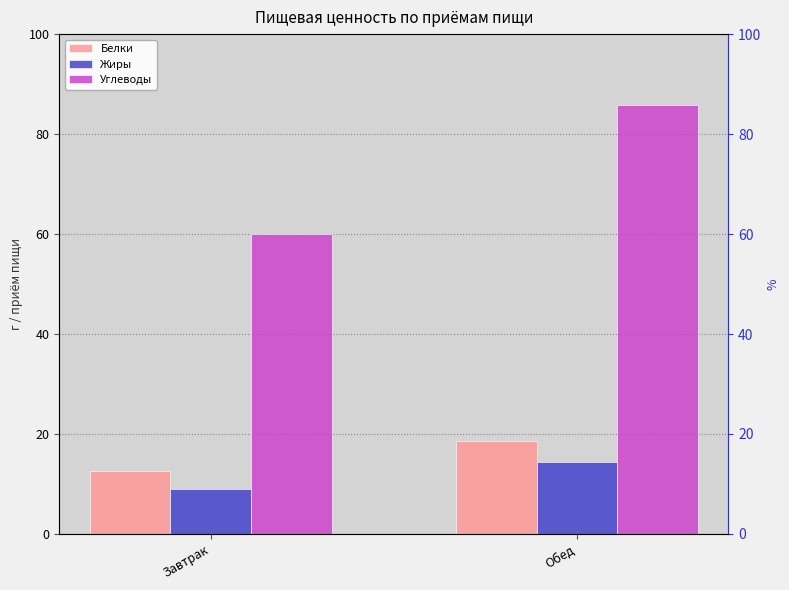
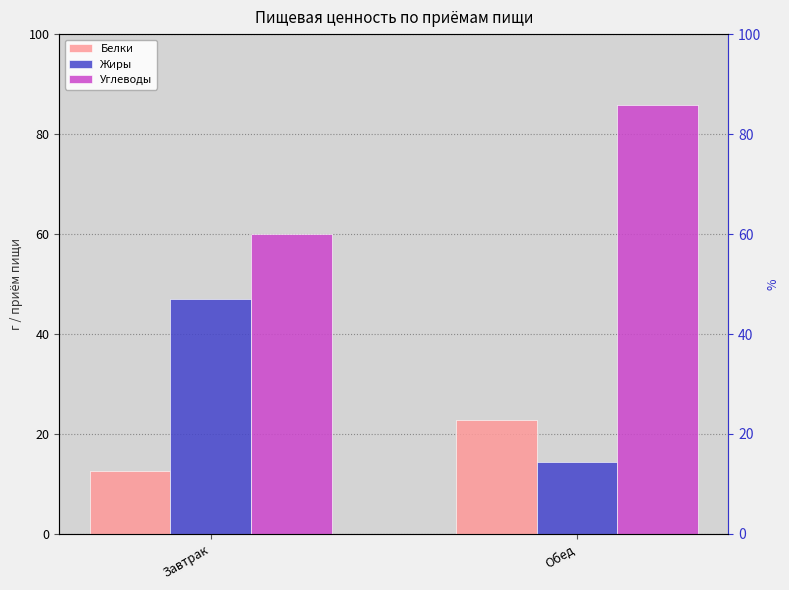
  {
    "Белки": {
      "Завтрак": 13,
-     "Обед": 19
+     "Обед": 23
    },
    "Жиры": {
-     "Завтрак": 9,
+     "Завтрак": 47,
      "Обед": 14
    },
    "Углеводы": {
      "Завтрак": 60,
      "Обед": 86
    }
  }
